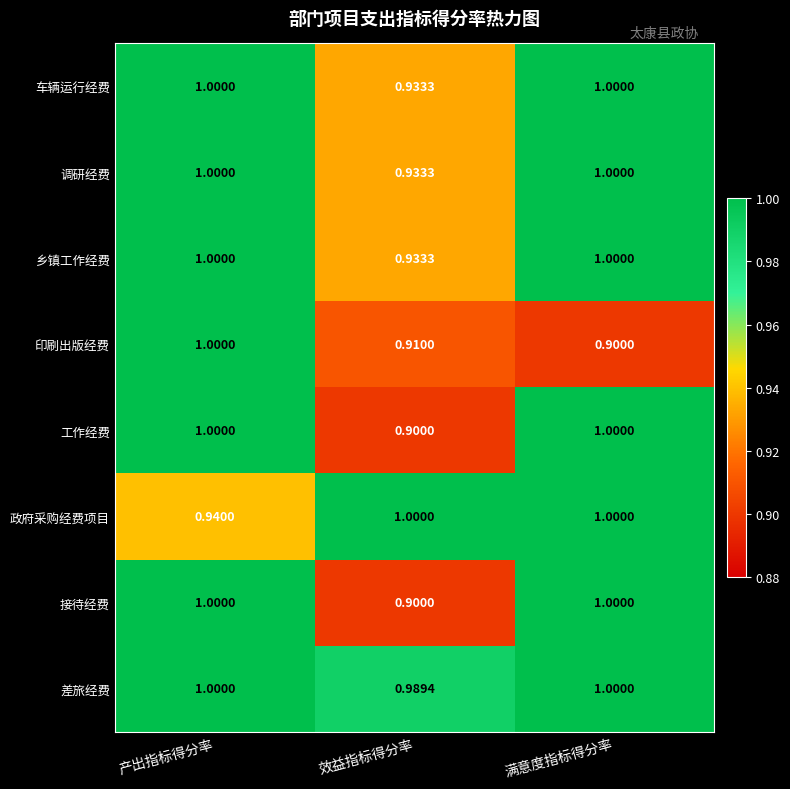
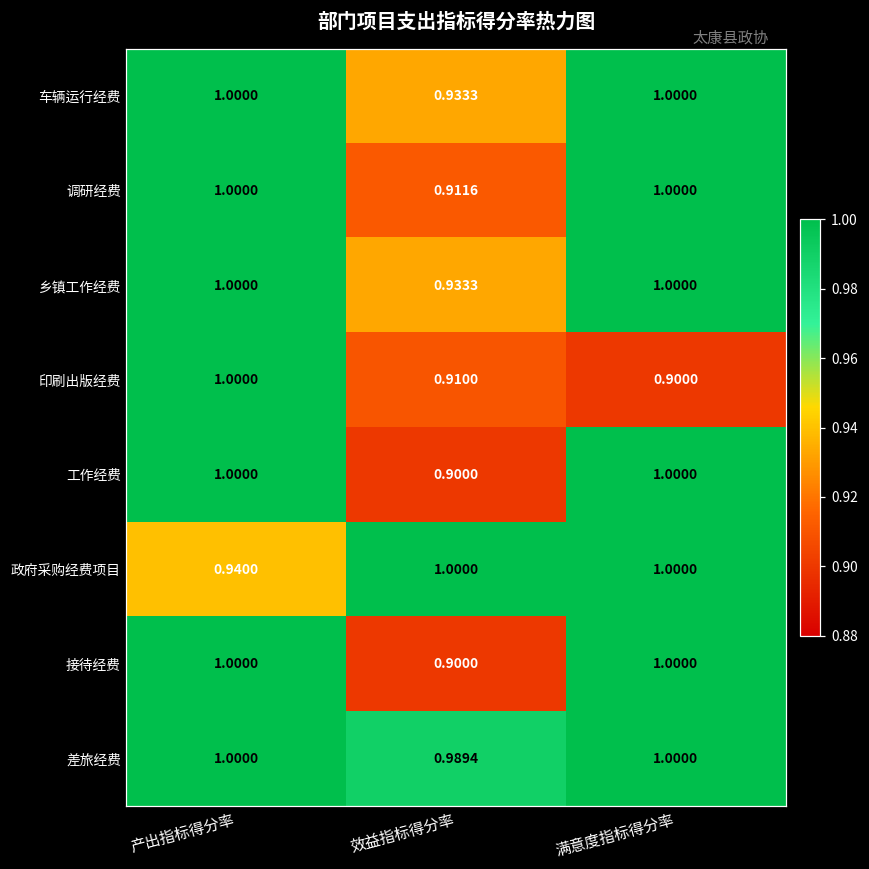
  {
    "车辆运行经费": {
      "产出指标得分率": 1.0000,
      "效益指标得分率": 0.9333,
      "满意度指标得分率": 1.0000
    },
    "调研经费": {
      "产出指标得分率": 1.0000,
-     "效益指标得分率": 0.9333,
+     "效益指标得分率": 0.9116,
      "满意度指标得分率": 1.0000
    },
    "乡镇工作经费": {
      "产出指标得分率": 1.0000,
      "效益指标得分率": 0.9333,
      "满意度指标得分率": 1.0000
    },
    "印刷出版经费": {
      "产出指标得分率": 1.0000,
      "效益指标得分率": 0.9100,
      "满意度指标得分率": 0.9000
    },
    "工作经费": {
      "产出指标得分率": 1.0000,
      "效益指标得分率": 0.9000,
      "满意度指标得分率": 1.0000
    },
    "政府采购经费项目": {
      "产出指标得分率": 0.9400,
      "效益指标得分率": 1.0000,
      "满意度指标得分率": 1.0000
    },
    "接待经费": {
      "产出指标得分率": 1.0000,
      "效益指标得分率": 0.9000,
      "满意度指标得分率": 1.0000
    },
    "差旅经费": {
      "产出指标得分率": 1.0000,
      "效益指标得分率": 0.9894,
      "满意度指标得分率": 1.0000
    }
  }
